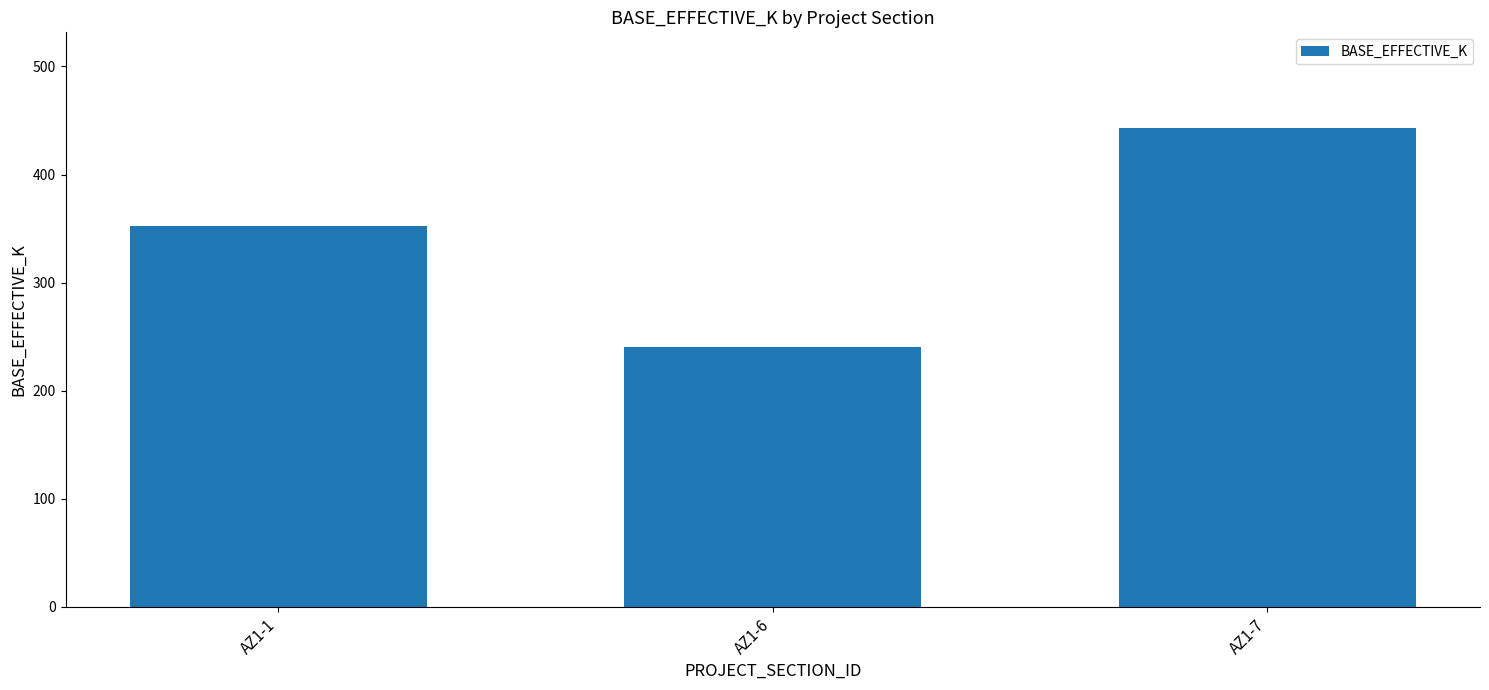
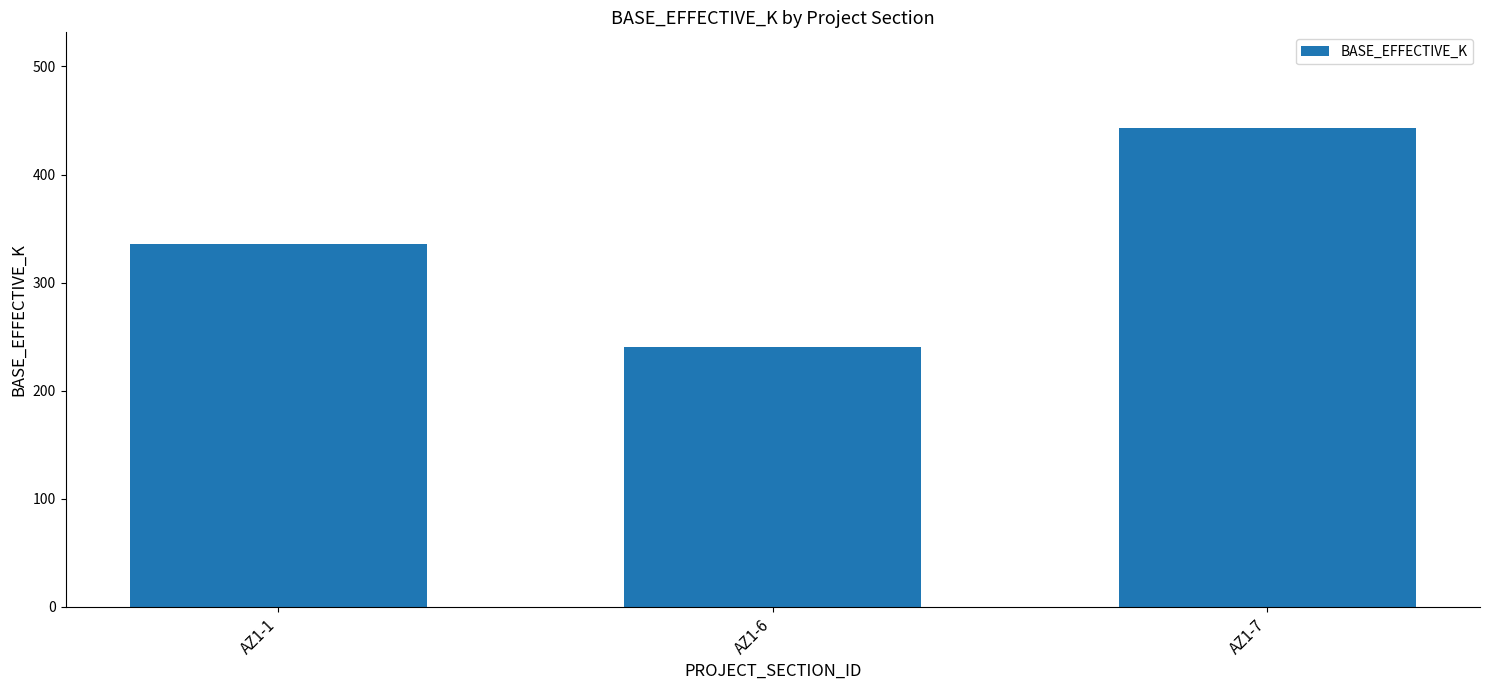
  {
-   "AZ1-1": 352,
+   "AZ1-1": 336,
    "AZ1-6": 240,
    "AZ1-7": 443
  }
